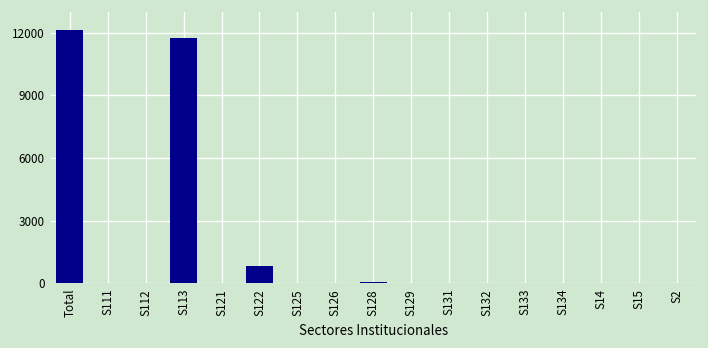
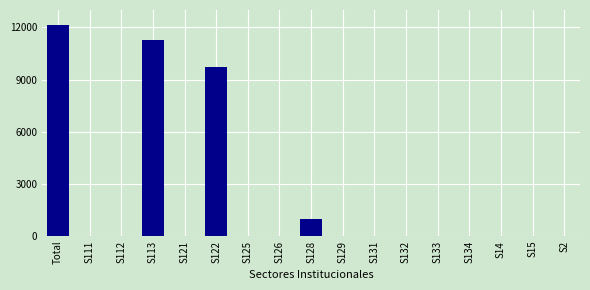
  {
    "Total": 12100,
    "S111": 0,
    "S112": 0,
-   "S113": 11700,
+   "S113": 11300,
    "S121": 0,
-   "S122": 800,
+   "S122": 9700,
    "S125": 0,
    "S126": 0,
-   "S128": 0,
+   "S128": 1000,
    "S129": 0,
    "S131": 0,
    "S132": 0,
    "S133": 0,
    "S134": 0,
    "S14": 0,
    "S15": 0,
    "S2": 0
  }
